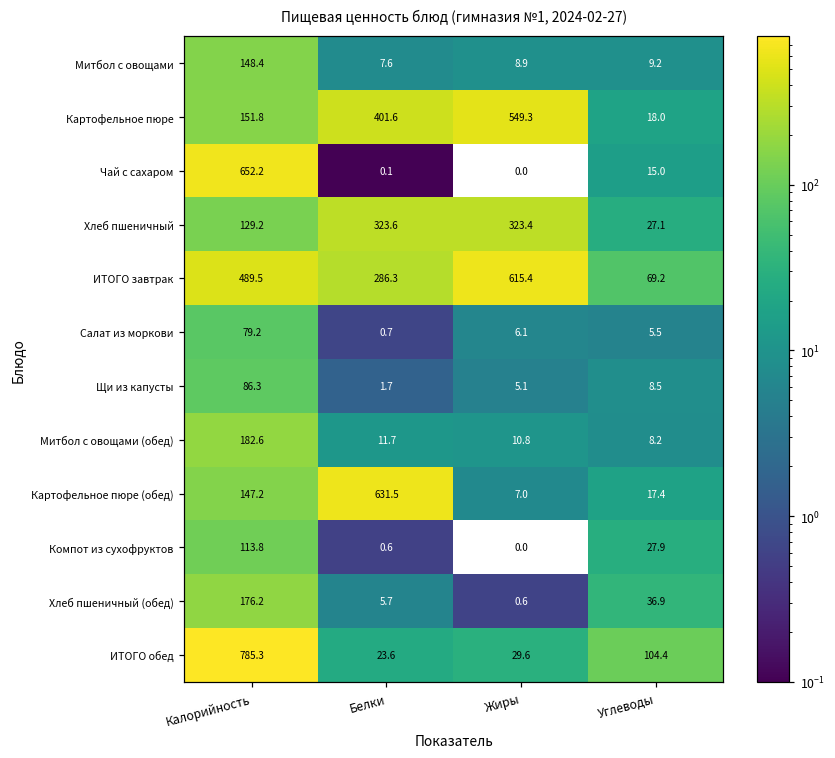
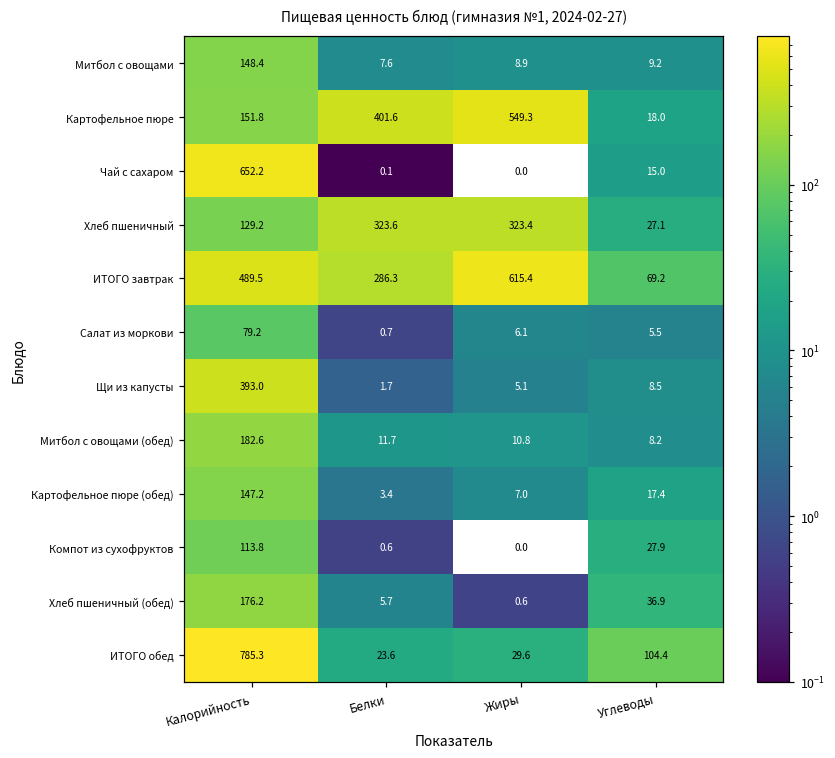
  {
    "Митбол с овощами": {
      "Калорийность": 148.4,
      "Белки": 7.6,
      "Жиры": 8.9,
      "Углеводы": 9.2
    },
    "Картофельное пюре": {
      "Калорийность": 151.8,
      "Белки": 401.6,
      "Жиры": 549.3,
      "Углеводы": 18.0
    },
    "Чай с сахаром": {
      "Калорийность": 652.2,
      "Белки": 0.1,
      "Жиры": 0.0,
      "Углеводы": 15.0
    },
    "Хлеб пшеничный": {
      "Калорийность": 129.2,
      "Белки": 323.6,
      "Жиры": 323.4,
      "Углеводы": 27.1
    },
    "ИТОГО завтрак": {
      "Калорийность": 489.5,
      "Белки": 286.3,
      "Жиры": 615.4,
      "Углеводы": 69.2
    },
    "Салат из моркови": {
      "Калорийность": 79.2,
      "Белки": 0.7,
      "Жиры": 6.1,
      "Углеводы": 5.5
    },
    "Щи из капусты": {
-     "Калорийность": 86.3,
+     "Калорийность": 393.0,
      "Белки": 1.7,
      "Жиры": 5.1,
      "Углеводы": 8.5
    },
    "Митбол с овощами (обед)": {
      "Калорийность": 182.6,
      "Белки": 11.7,
      "Жиры": 10.8,
      "Углеводы": 8.2
    },
    "Картофельное пюре (обед)": {
      "Калорийность": 147.2,
-     "Белки": 631.5,
+     "Белки": 3.4,
      "Жиры": 7.0,
      "Углеводы": 17.4
    },
    "Компот из сухофруктов": {
      "Калорийность": 113.8,
      "Белки": 0.6,
      "Жиры": 0.0,
      "Углеводы": 27.9
    },
    "Хлеб пшеничный (обед)": {
      "Калорийность": 176.2,
      "Белки": 5.7,
      "Жиры": 0.6,
      "Углеводы": 36.9
    },
    "ИТОГО обед": {
      "Калорийность": 785.3,
      "Белки": 23.6,
      "Жиры": 29.6,
      "Углеводы": 104.4
    }
  }
